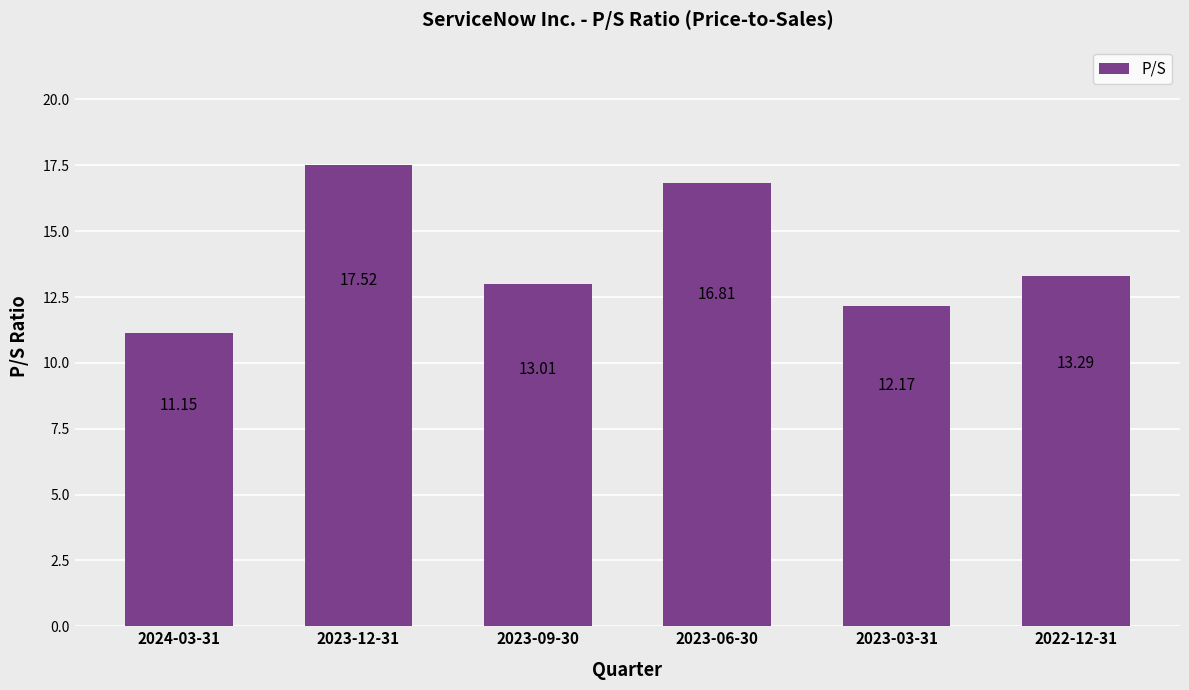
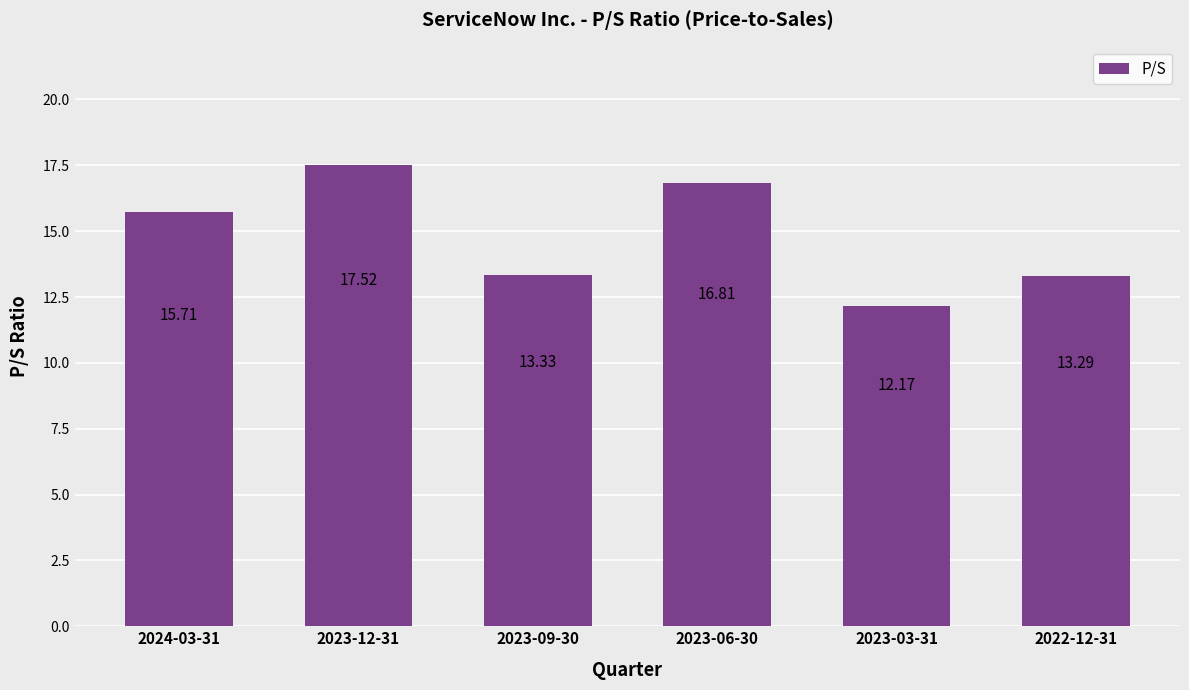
  {
-   "2024-03-31": 11.15,
+   "2024-03-31": 15.71,
    "2023-12-31": 17.52,
-   "2023-09-30": 13.01,
+   "2023-09-30": 13.33,
    "2023-06-30": 16.81,
    "2023-03-31": 12.17,
    "2022-12-31": 13.29
  }
